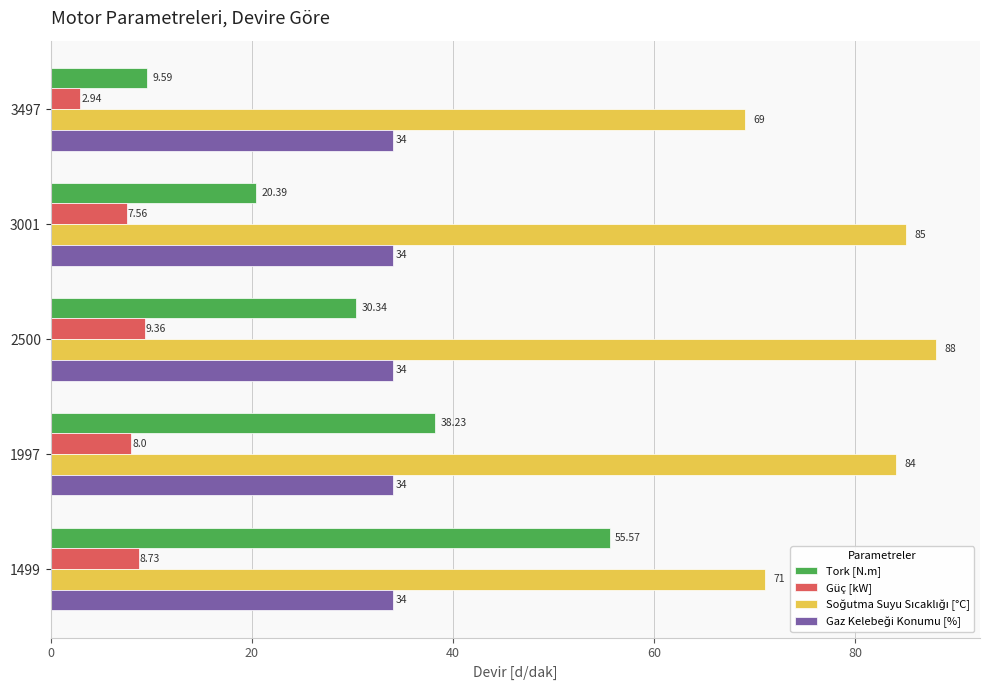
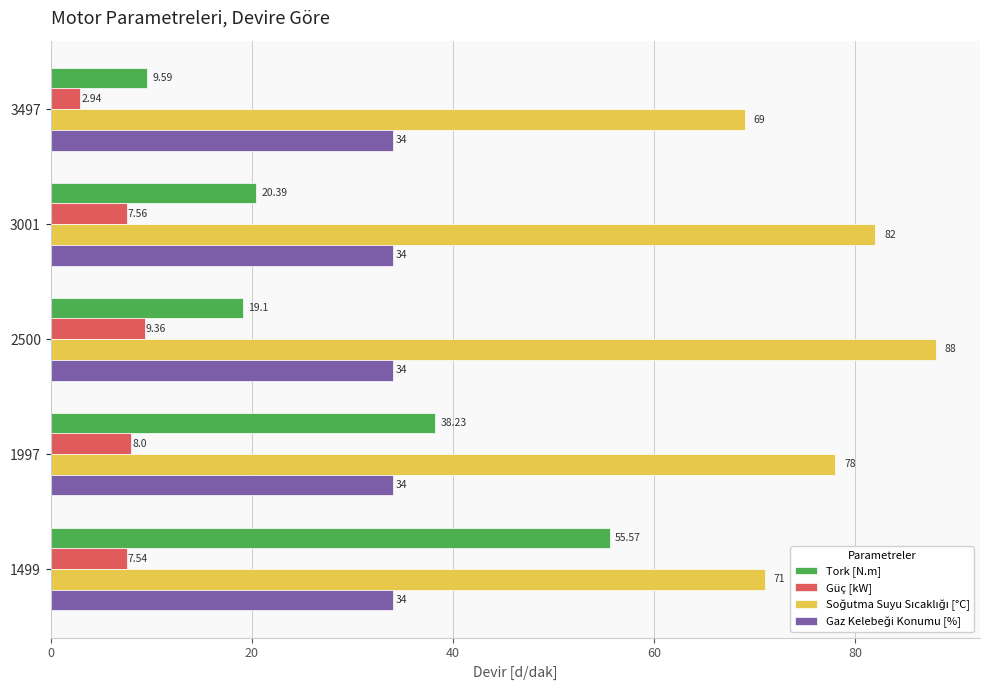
  {
    "Tork [N.m]": {
      "3497": 9.59,
      "3001": 20.39,
-     "2500": 30.34,
+     "2500": 19.1,
      "1997": 38.23,
      "1499": 55.57
    },
    "Güç [kW]": {
      "3497": 2.94,
      "3001": 7.56,
      "2500": 9.36,
      "1997": 8.0,
-     "1499": 8.73
+     "1499": 7.54
    },
    "Soğutma Suyu Sıcaklığı [°C]": {
      "3497": 69,
-     "3001": 85,
+     "3001": 82,
      "2500": 88,
-     "1997": 84,
+     "1997": 78,
      "1499": 71
    },
    "Gaz Kelebeği Konumu [%]": {
      "3497": 34,
      "3001": 34,
      "2500": 34,
      "1997": 34,
      "1499": 34
    }
  }
